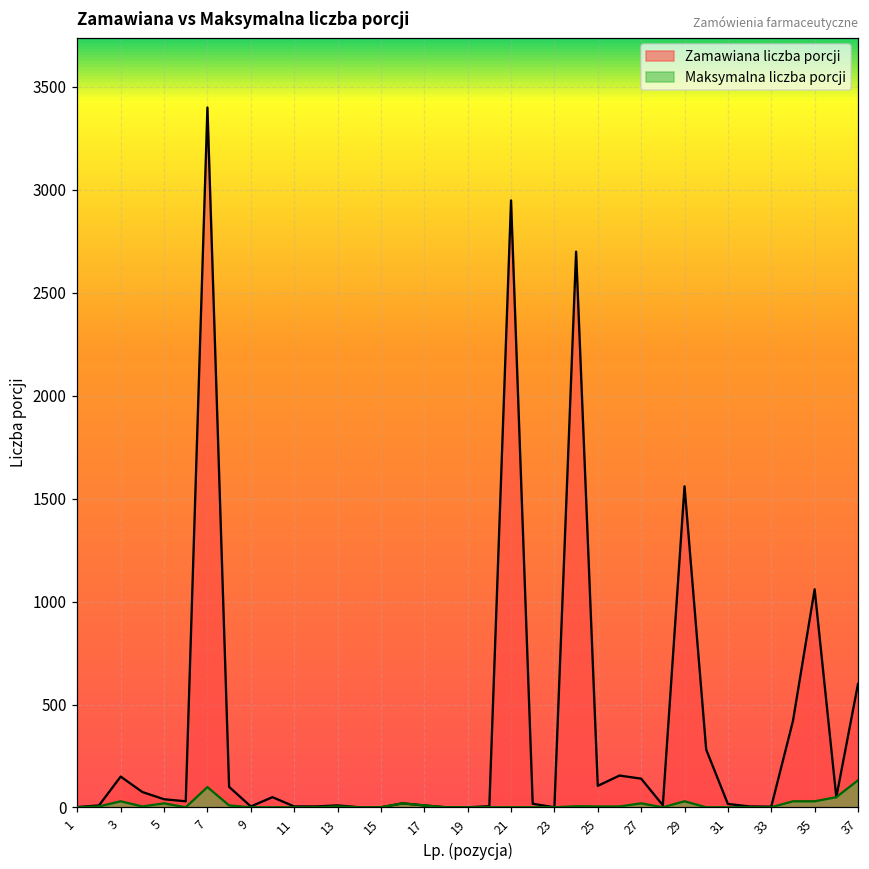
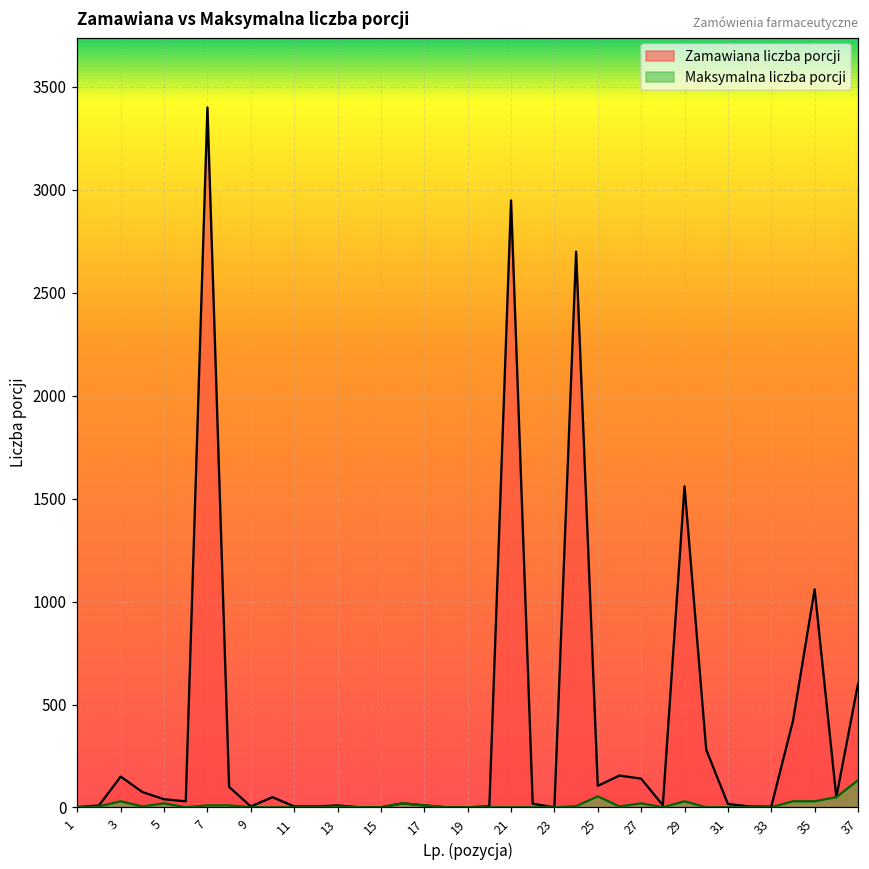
  {
    "Zamawiana liczba porcji": {
      "3": 150,
      "5": 40,
      "7": 3400,
      "21": 2950,
      "25": 110,
      "27": 140,
      "29": 1560,
      "31": 20,
      "35": 1060,
      "37": 600
    },
    "Maksymalna liczba porcji": {
      "3": 30,
      "5": 20,
-     "7": 100,
+     "7": 10,
      "21": 0,
-     "25": 10,
+     "25": 50,
      "27": 20,
      "29": 30,
      "31": 0,
      "35": 30,
      "37": 130
    }
  }
